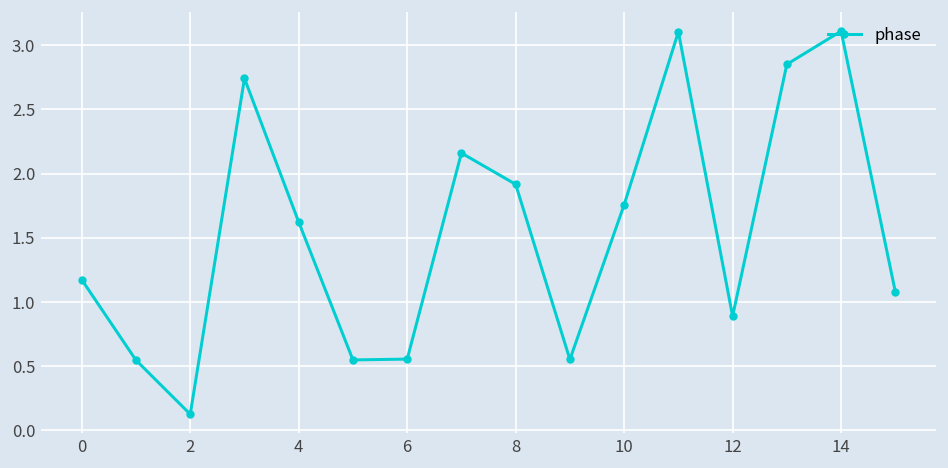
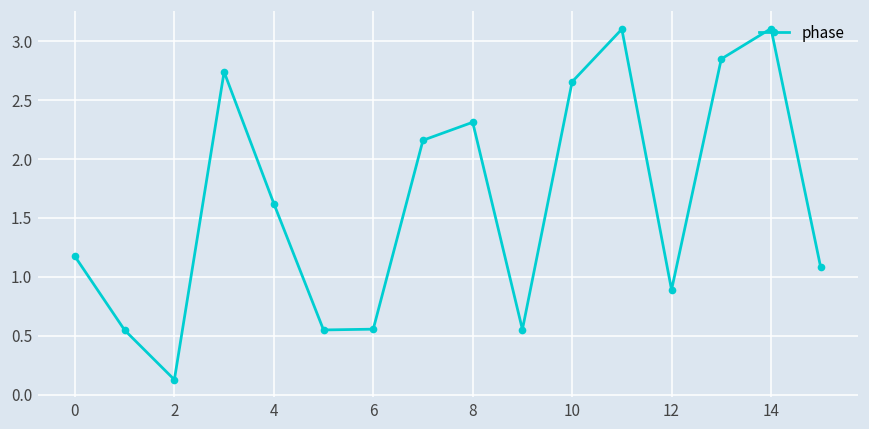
  {
    "0": 1.17,
    "2": 0.13,
    "4": 1.62,
    "6": 0.56,
-   "8": 1.92,
-   "10": 1.76,
+   "8": 2.31,
+   "10": 2.66,
    "12": 0.89,
    "14": 3.11
  }
